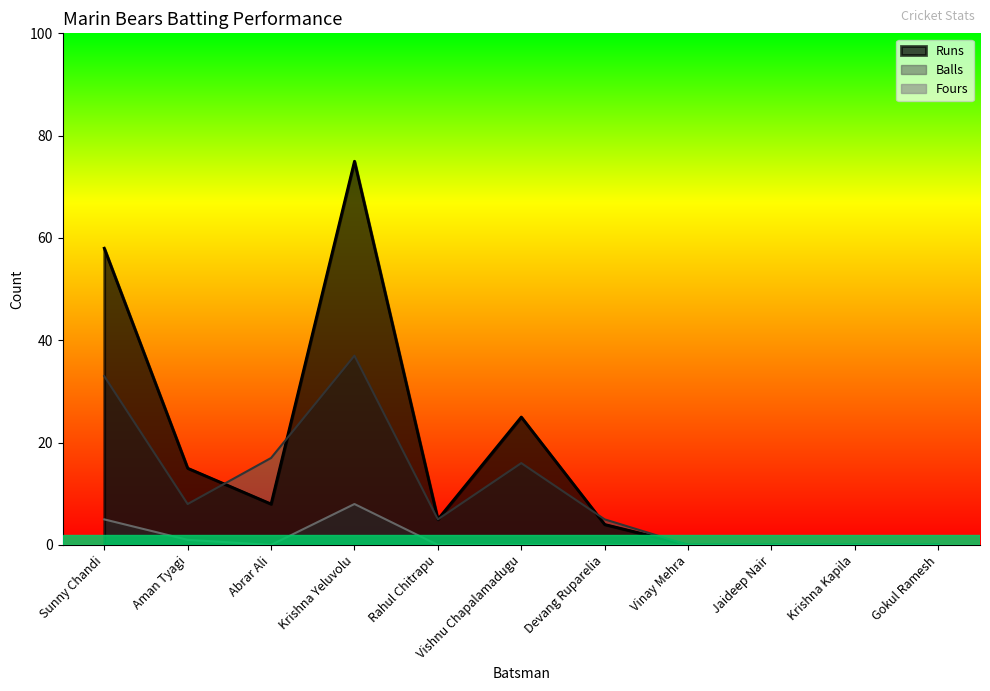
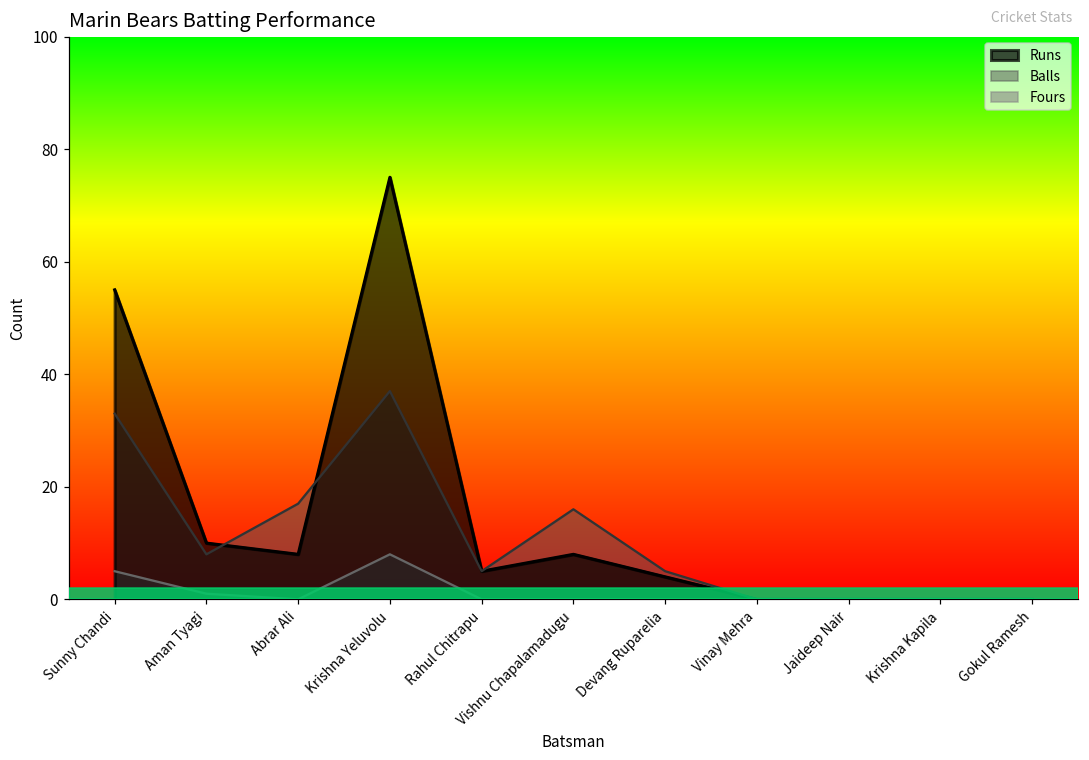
  {
    "Runs": {
-     "Sunny Chandi": 58,
-     "Aman Tyagi": 15,
+     "Sunny Chandi": 55,
+     "Aman Tyagi": 10,
      "Abrar Ali": 8,
      "Krishna Yeluvolu": 75,
-     "Vishnu Chapalamadugu": 25,
+     "Vishnu Chapalamadugu": 8,
      "Devang Ruparelia": 4
    }
  }
